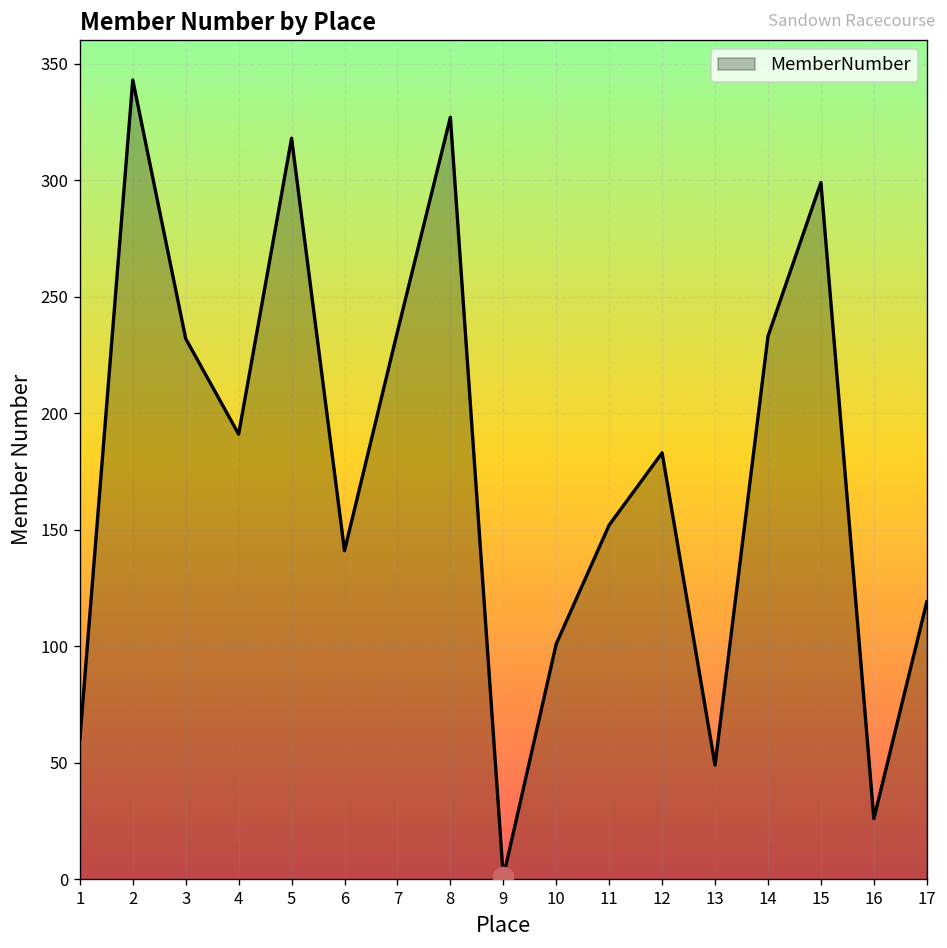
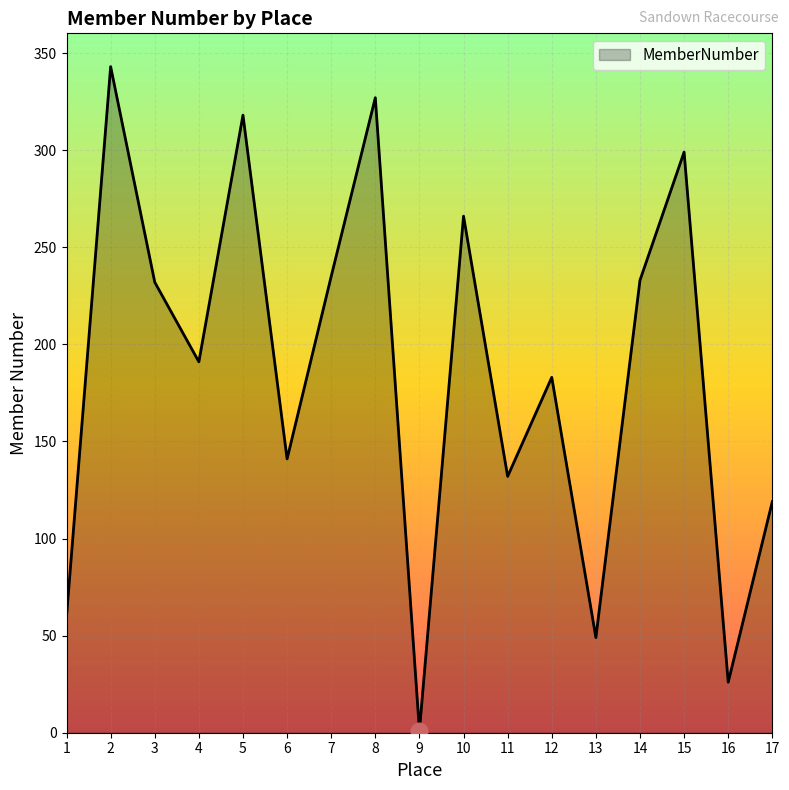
  {
    "MemberNumber": {
      "1": 60,
      "2": 343,
      "3": 232,
      "4": 191,
      "5": 318,
      "6": 141,
      "7": 235,
      "8": 327,
-     "10": 101,
-     "11": 152,
+     "10": 266,
+     "11": 132,
      "12": 183,
      "13": 49,
      "14": 233,
      "15": 299,
      "16": 26,
      "17": 119
    }
  }
